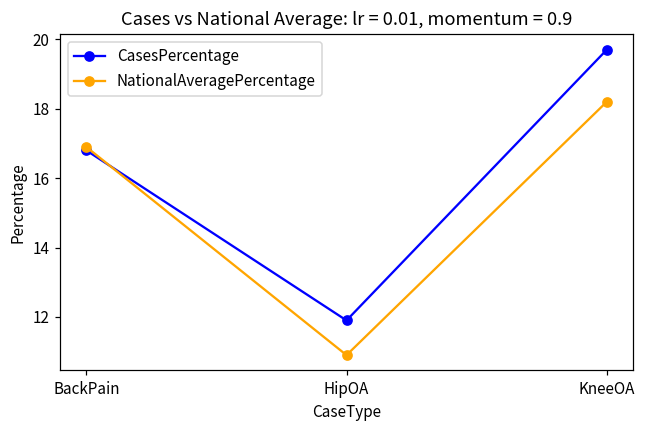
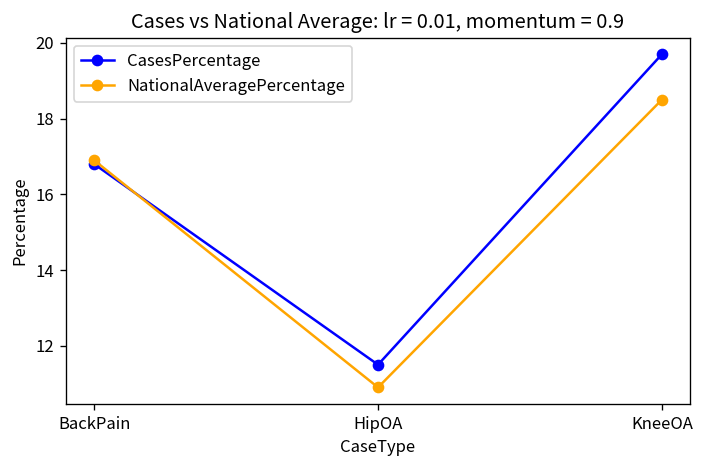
  {
    "CasesPercentage": {
      "BackPain": 16.8,
-     "HipOA": 11.9,
+     "HipOA": 11.5,
      "KneeOA": 19.7
    },
    "NationalAveragePercentage": {
      "BackPain": 16.9,
      "HipOA": 10.9,
-     "KneeOA": 18.2
+     "KneeOA": 18.5
    }
  }
